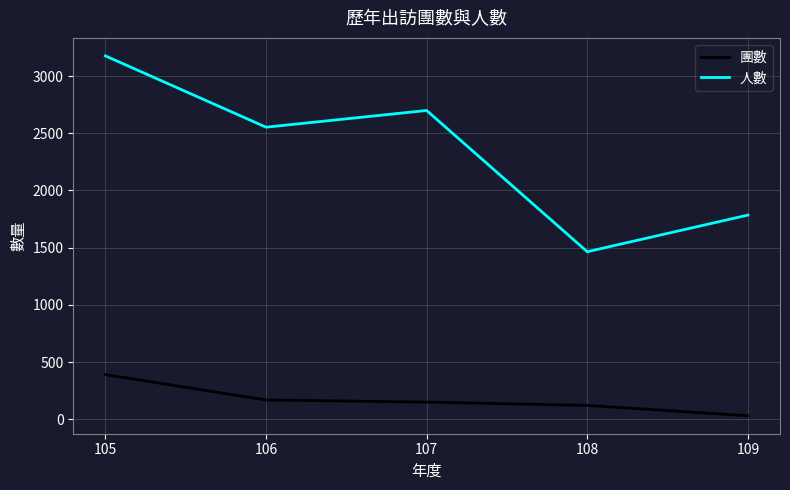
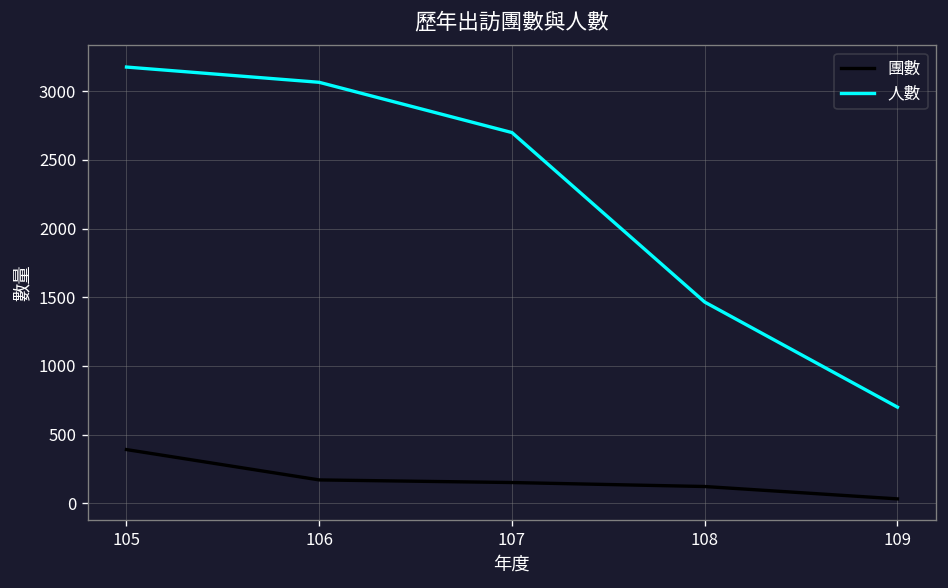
  {
    "團數": {
      "105": 390,
      "106": 170,
      "107": 150,
      "108": 120,
      "109": 30
    },
    "人數": {
      "105": 3180,
-     "106": 2550,
+     "106": 3070,
      "107": 2700,
      "108": 1470,
-     "109": 1790
+     "109": 700
    }
  }
